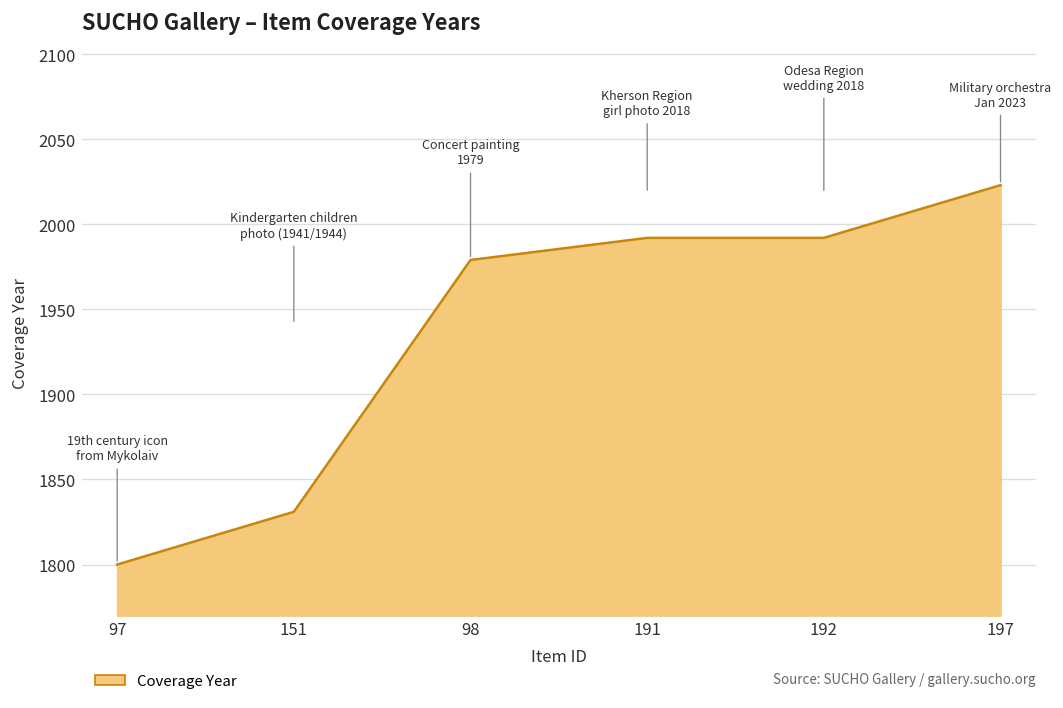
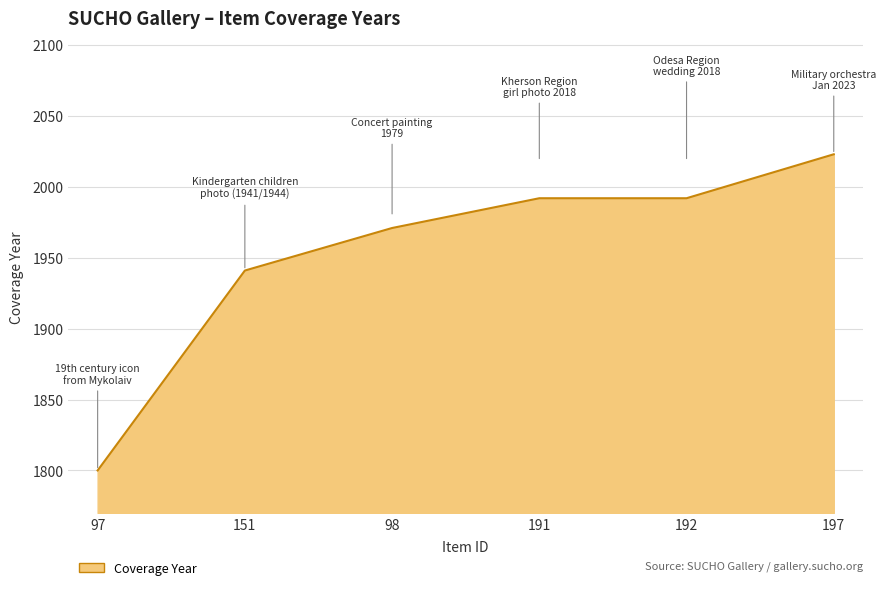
  {
-   "151": 1831,
-   "98": 1979,
+   "151": 1941,
+   "98": 1971,
    "191": 1992,
    "192": 1992
  }
